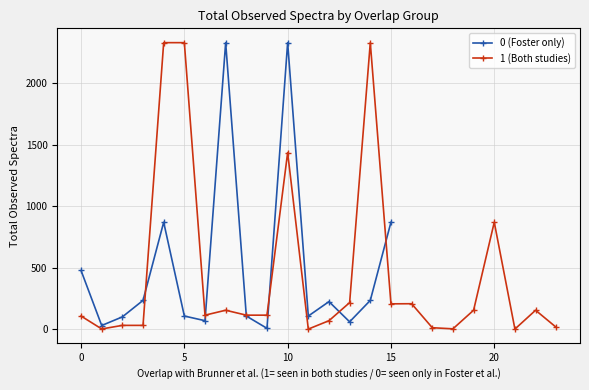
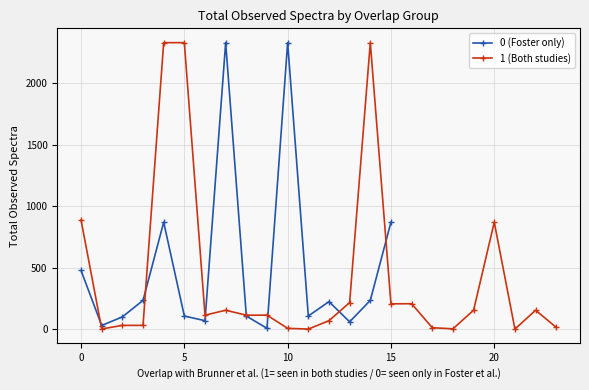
  {
    "0 (Foster only)": {
      "0": 480,
      "5": 110,
      "10": 2330,
      "15": 870
    },
    "1 (Both studies)": {
-     "0": 110,
+     "0": 890,
      "5": 2330,
-     "10": 1440,
+     "10": 10,
      "15": 210,
      "20": 870
    }
  }
